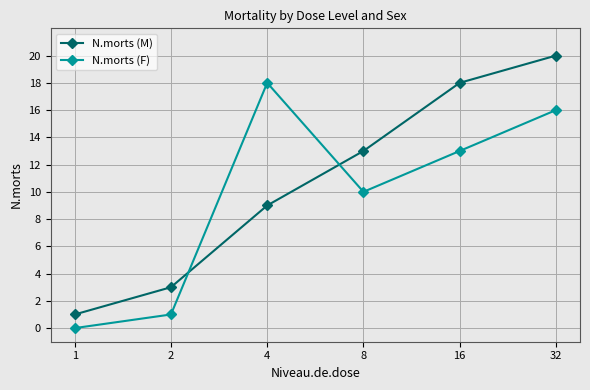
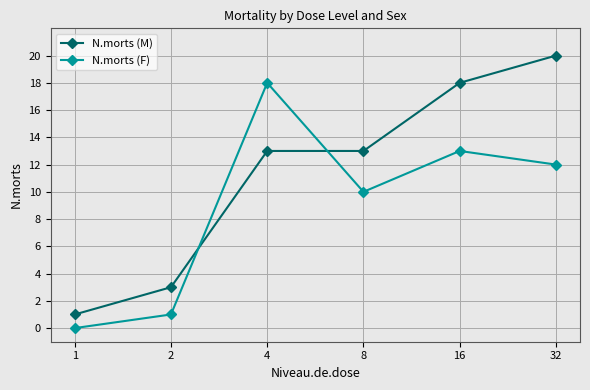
  {
    "N.morts (M)": {
      "1": 1,
      "2": 3,
-     "4": 9,
+     "4": 13,
      "8": 13,
      "16": 18,
      "32": 20
    },
    "N.morts (F)": {
      "1": 0,
      "2": 1,
      "4": 18,
      "8": 10,
      "16": 13,
-     "32": 16
+     "32": 12
    }
  }
